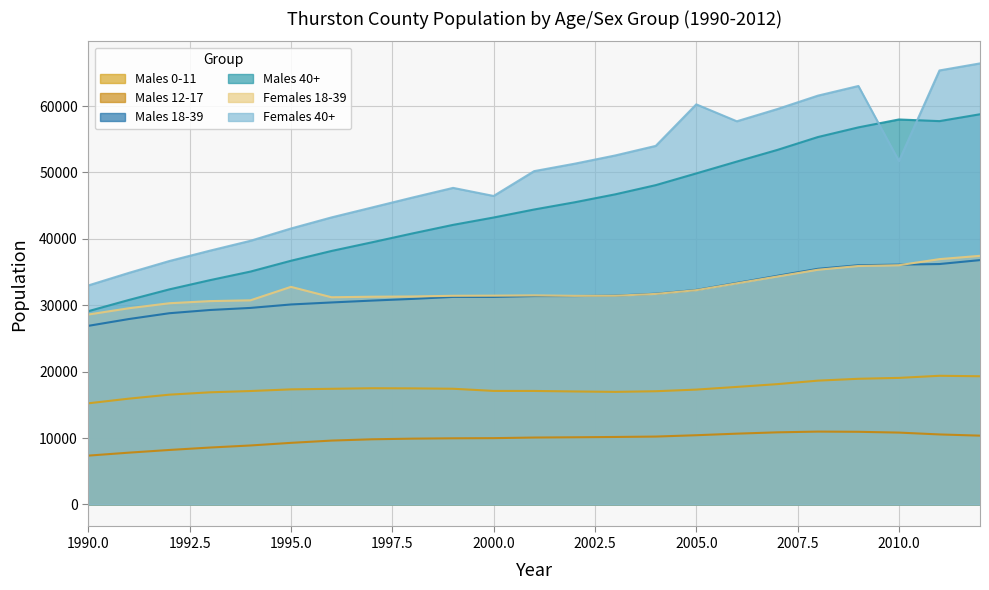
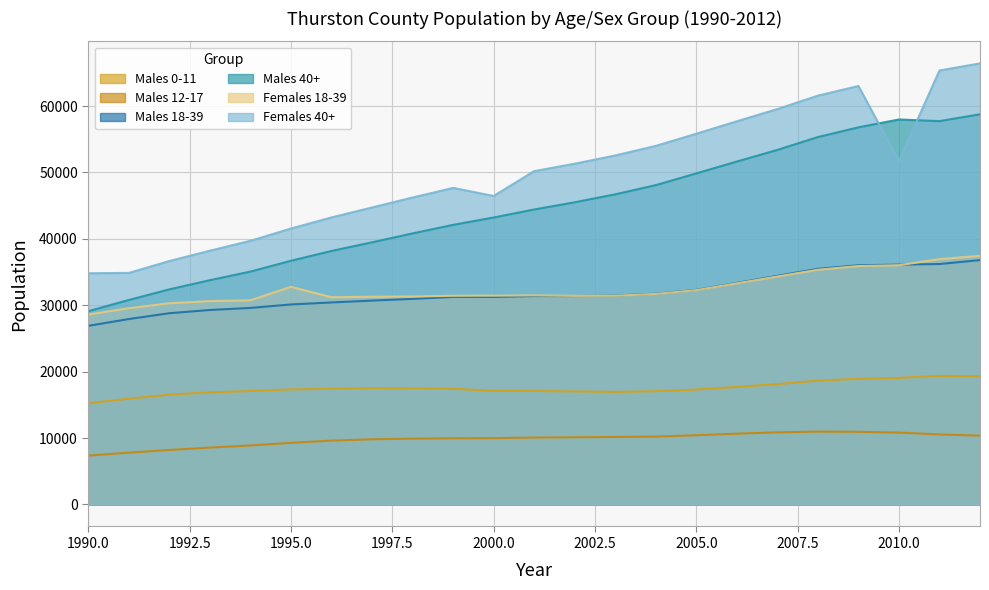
  {
    "Females 18-39": {
      "1990.0": 29000,
      "1995.0": 33000
    },
    "Females 40+": {
-     "1990.0": 33000,
+     "1990.0": 35000,
      "1995.0": 42000,
      "2000.0": 46000,
-     "2005.0": 60000,
+     "2005.0": 56000,
      "2010.0": 52000
    }
  }
